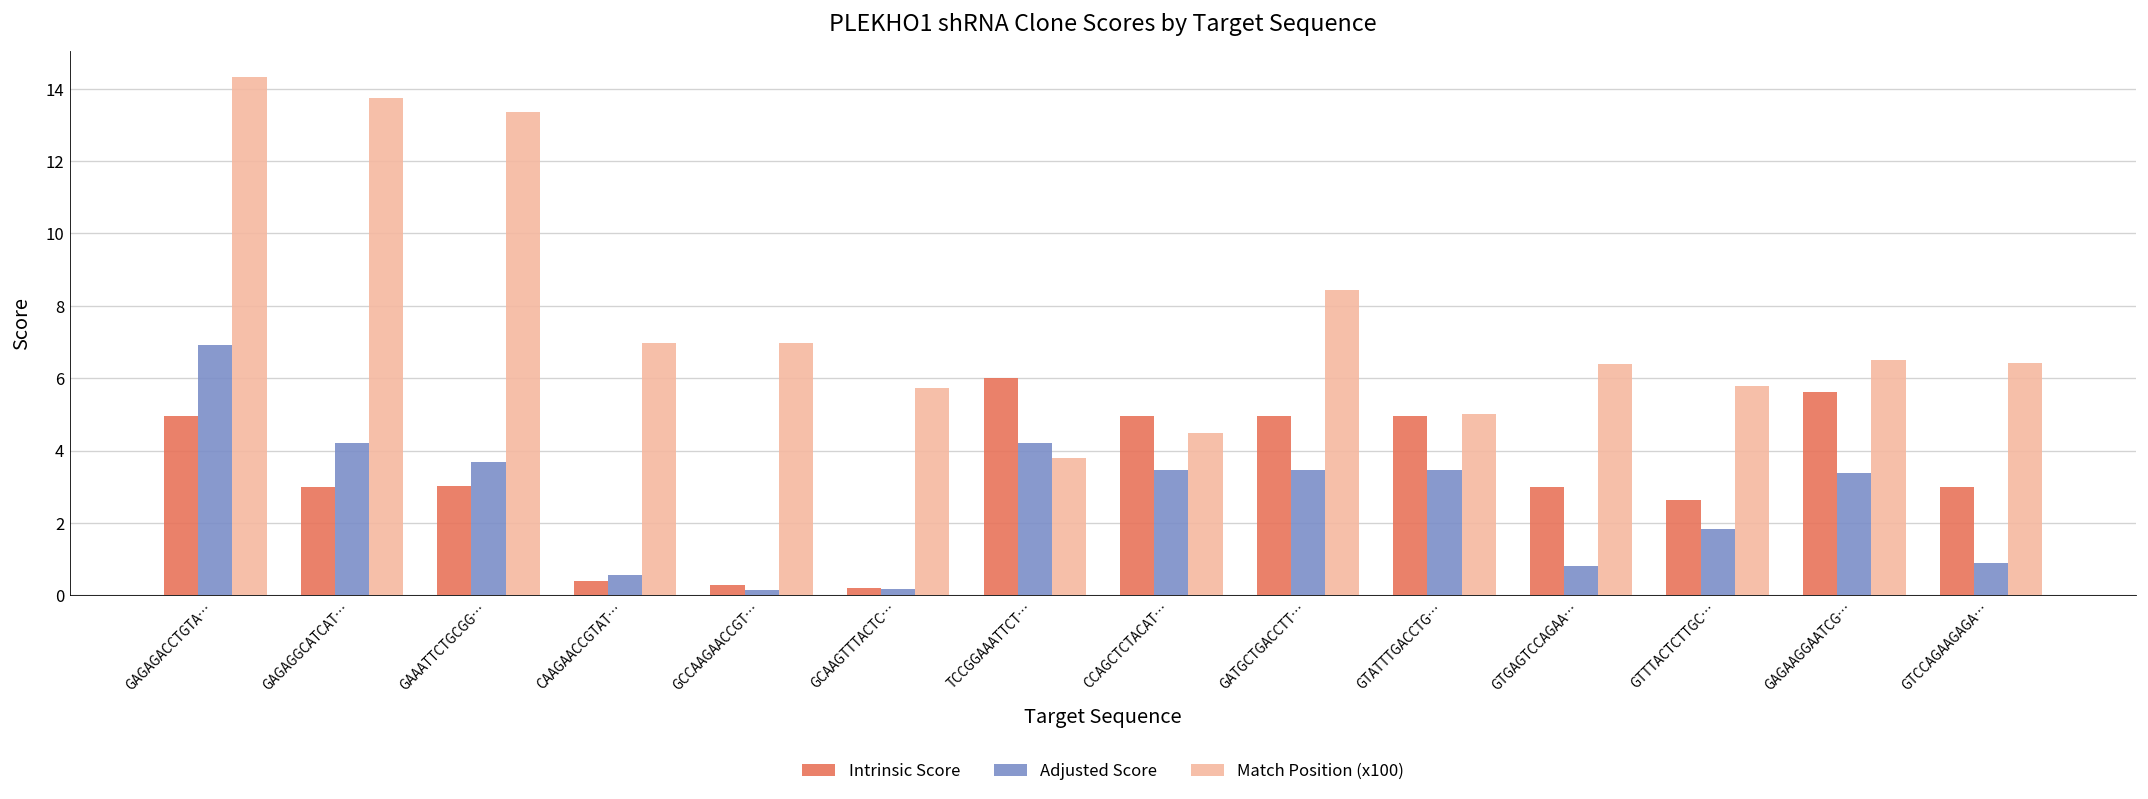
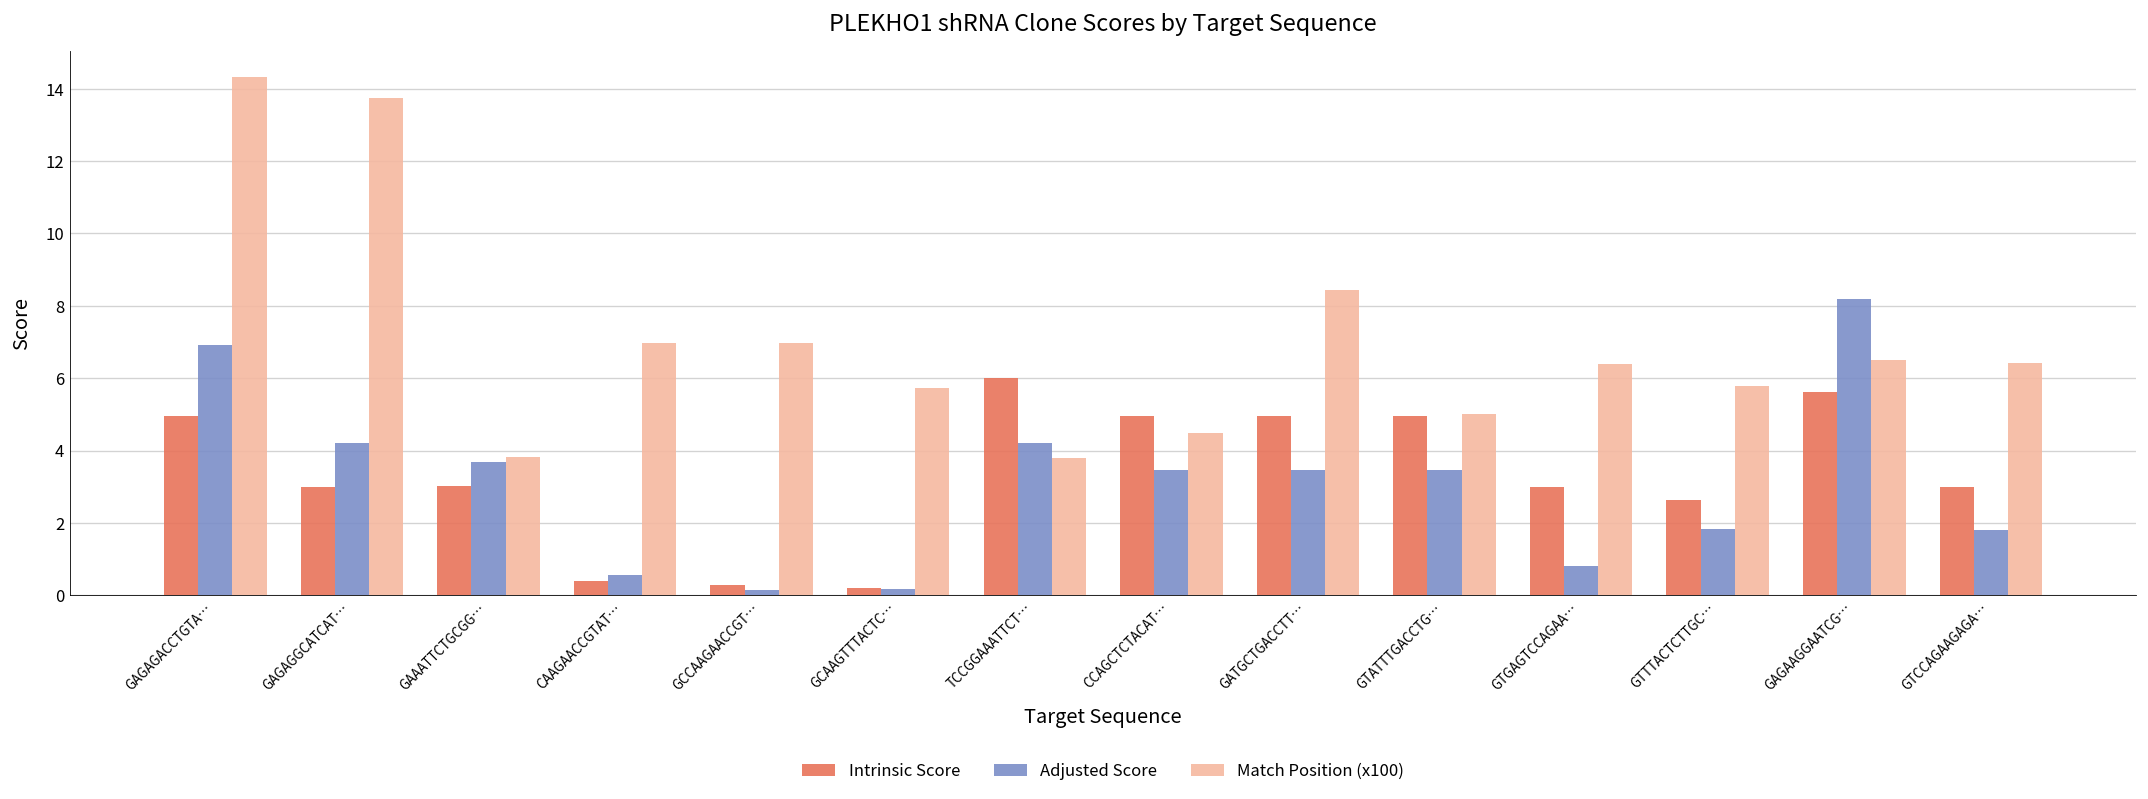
  {
    "Intrinsic Score": {
      "GAGAGACCTGTA…": 5.0,
      "GAGAGGCATCAT…": 3.0,
      "GAAATTCTGCGG…": 3.0,
      "CAAGAACCGTAT…": 0.4,
      "GCCAAGAACCGT…": 0.3,
      "GCAAGTTTACTC…": 0.2,
      "TCCGGAAATTCT…": 6.0,
      "CCAGCTCTACAT…": 5.0,
      "GATGCTGACCTT…": 5.0,
      "GTATTTGACCTG…": 5.0,
      "GTGAGTCCAGAA…": 3.0,
      "GTTTACTCTTGC…": 2.6,
      "GAGAAGGAATCG…": 5.6,
      "GTCCAGAAGAGA…": 3.0
    },
    "Adjusted Score": {
      "GAGAGACCTGTA…": 6.9,
      "GAGAGGCATCAT…": 4.2,
      "GAAATTCTGCGG…": 3.7,
      "CAAGAACCGTAT…": 0.6,
      "GCCAAGAACCGT…": 0.1,
      "GCAAGTTTACTC…": 0.2,
      "TCCGGAAATTCT…": 4.2,
      "CCAGCTCTACAT…": 3.5,
      "GATGCTGACCTT…": 3.5,
      "GTATTTGACCTG…": 3.5,
      "GTGAGTCCAGAA…": 0.8,
      "GTTTACTCTTGC…": 1.8,
-     "GAGAAGGAATCG…": 3.4,
-     "GTCCAGAAGAGA…": 0.9
+     "GAGAAGGAATCG…": 8.2,
+     "GTCCAGAAGAGA…": 1.8
    },
    "Match Position (x100)": {
      "GAGAGACCTGTA…": 14.3,
      "GAGAGGCATCAT…": 13.8,
-     "GAAATTCTGCGG…": 13.4,
+     "GAAATTCTGCGG…": 3.8,
      "CAAGAACCGTAT…": 7.0,
      "GCCAAGAACCGT…": 7.0,
      "GCAAGTTTACTC…": 5.7,
      "TCCGGAAATTCT…": 3.8,
      "CCAGCTCTACAT…": 4.5,
      "GATGCTGACCTT…": 8.5,
      "GTATTTGACCTG…": 5.0,
      "GTGAGTCCAGAA…": 6.4,
      "GTTTACTCTTGC…": 5.8,
      "GAGAAGGAATCG…": 6.5,
      "GTCCAGAAGAGA…": 6.4
    }
  }
